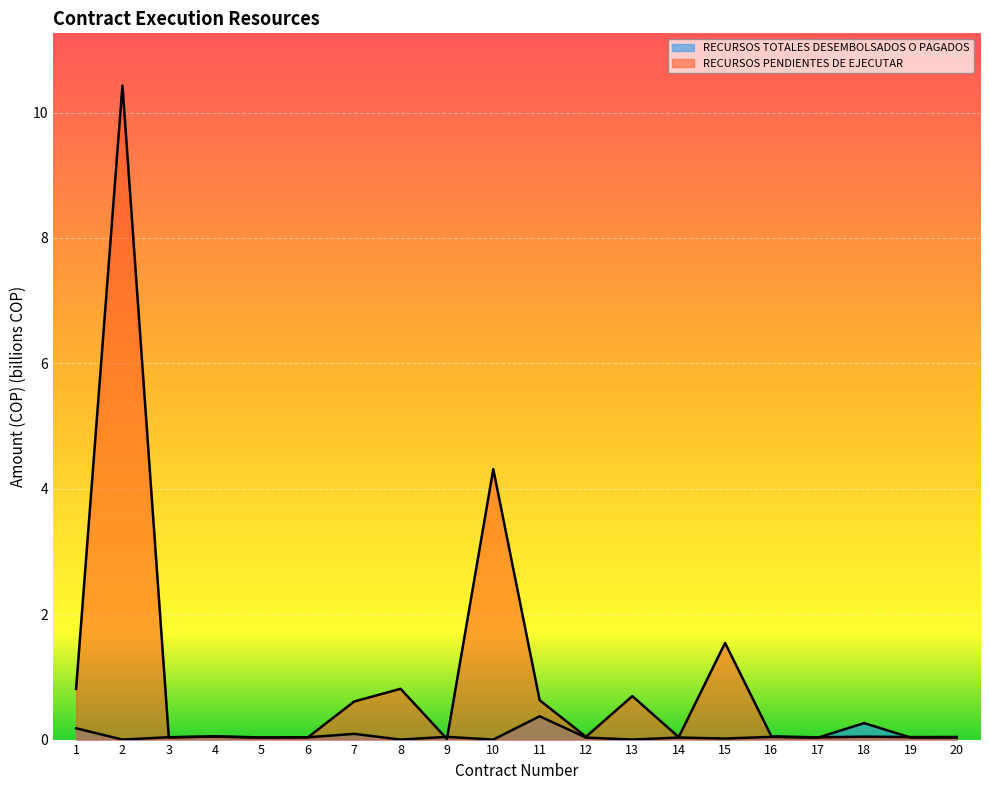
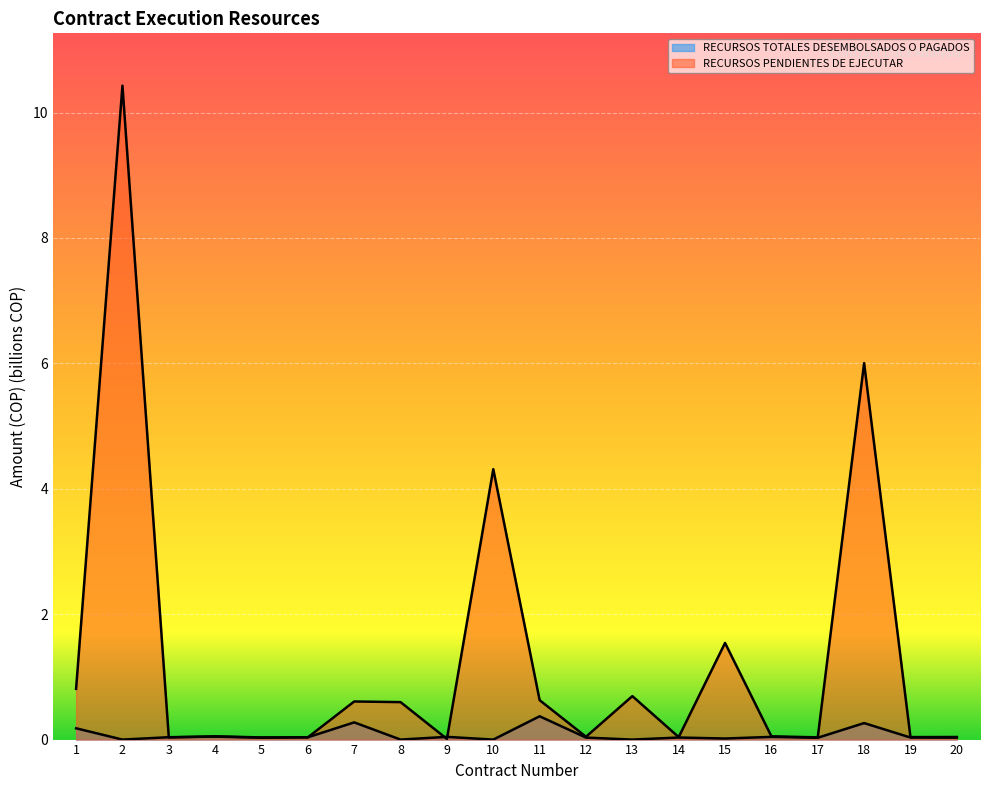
  {
    "RECURSOS TOTALES DESEMBOLSADOS O PAGADOS": {
      "1": 0.2,
      "2": 0.0,
-     "7": 0.1,
+     "7": 0.3,
      "8": 0.0,
      "10": 0.0,
      "11": 0.4,
      "13": 0.0,
      "15": 0.0,
      "18": 0.3
    },
    "RECURSOS PENDIENTES DE EJECUTAR": {
      "1": 0.8,
      "2": 10.4,
      "7": 0.6,
-     "8": 0.8,
+     "8": 0.6,
      "10": 4.3,
      "11": 0.6,
      "13": 0.7,
      "15": 1.5,
-     "18": 0.0
+     "18": 6.0
    }
  }
